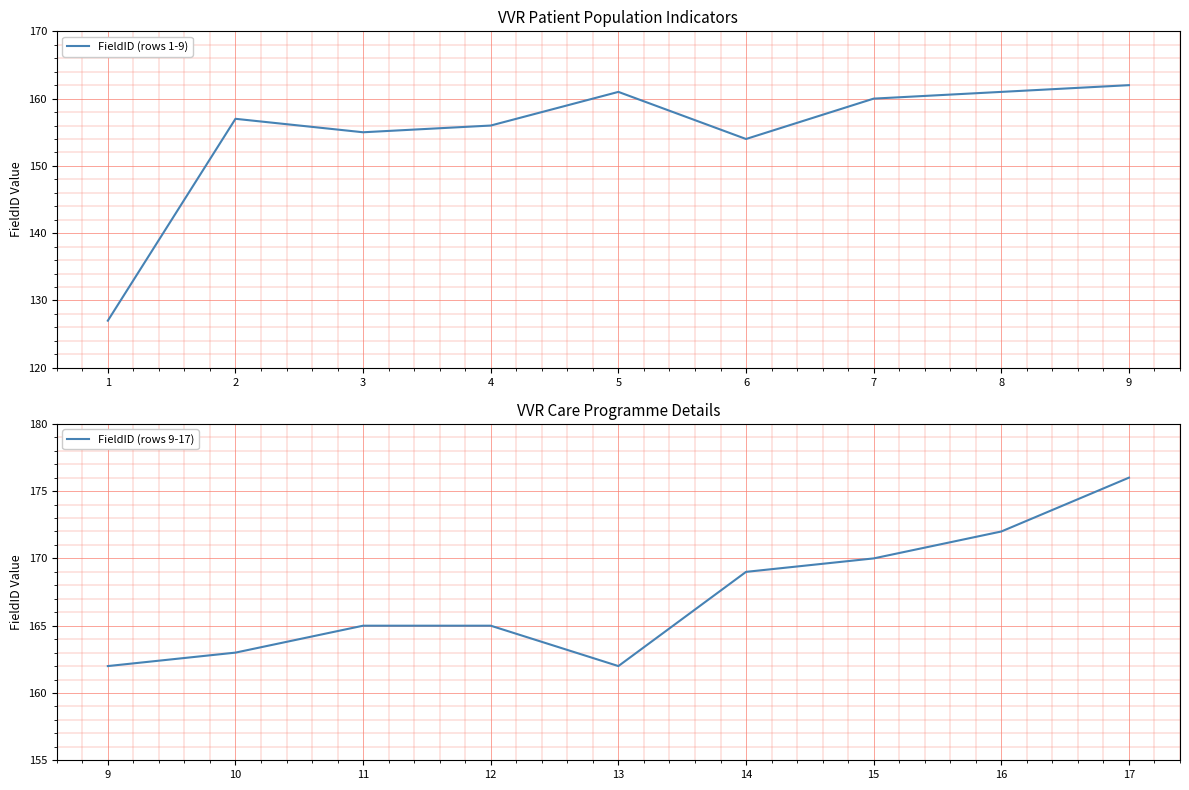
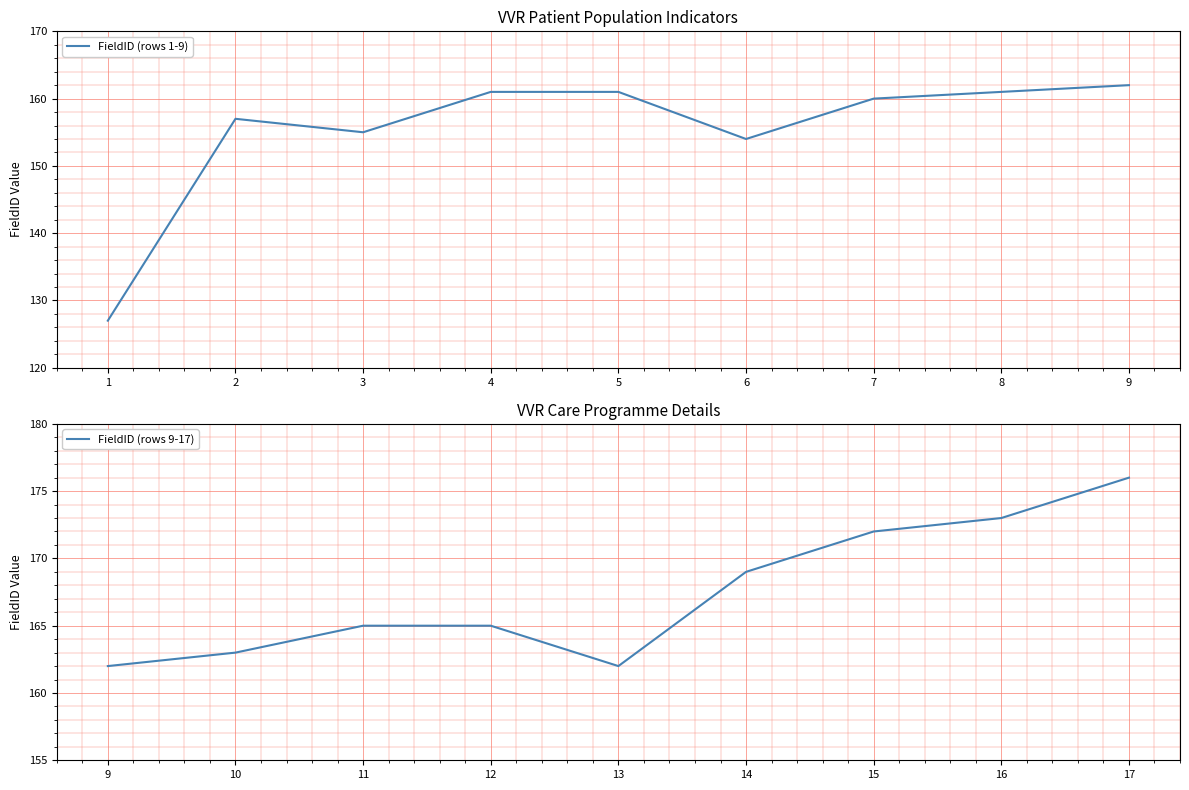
  {
    "VVR Patient Population Indicators": {
      "1": 127,
      "2": 157,
      "3": 155,
-     "4": 156,
+     "4": 161,
      "5": 161,
      "6": 154,
      "7": 160,
      "8": 161,
      "9": 162
    },
    "VVR Care Programme Details": {
      "9": 162,
      "10": 163,
      "11": 165,
      "12": 165,
      "13": 162,
      "14": 169,
-     "15": 170,
-     "16": 172,
+     "15": 172,
+     "16": 173,
      "17": 176
    }
  }
